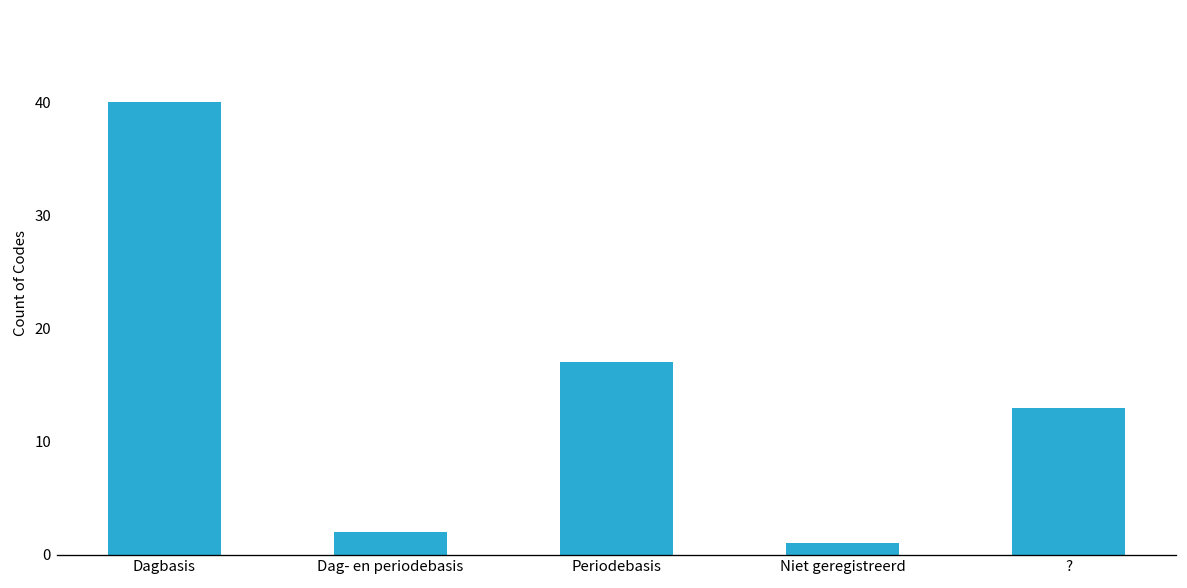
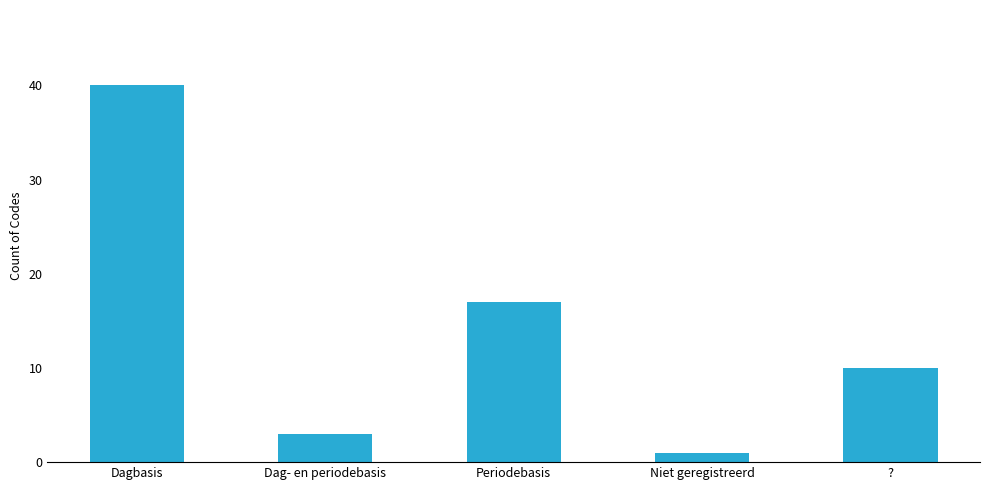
  {
    "Dagbasis": 40,
-   "Dag- en periodebasis": 2,
+   "Dag- en periodebasis": 3,
    "Periodebasis": 17,
    "Niet geregistreerd": 1,
-   "?": 13
+   "?": 10
  }
